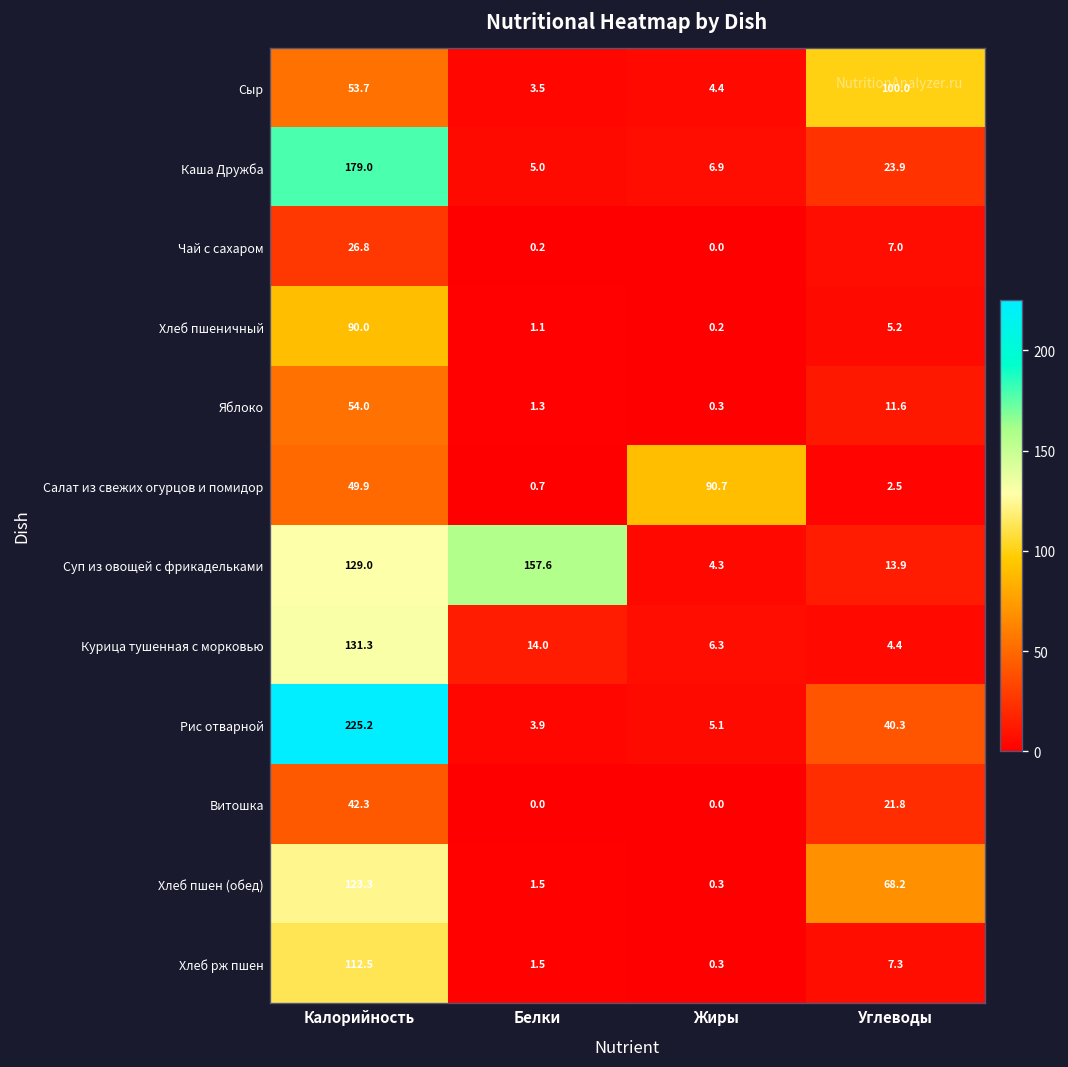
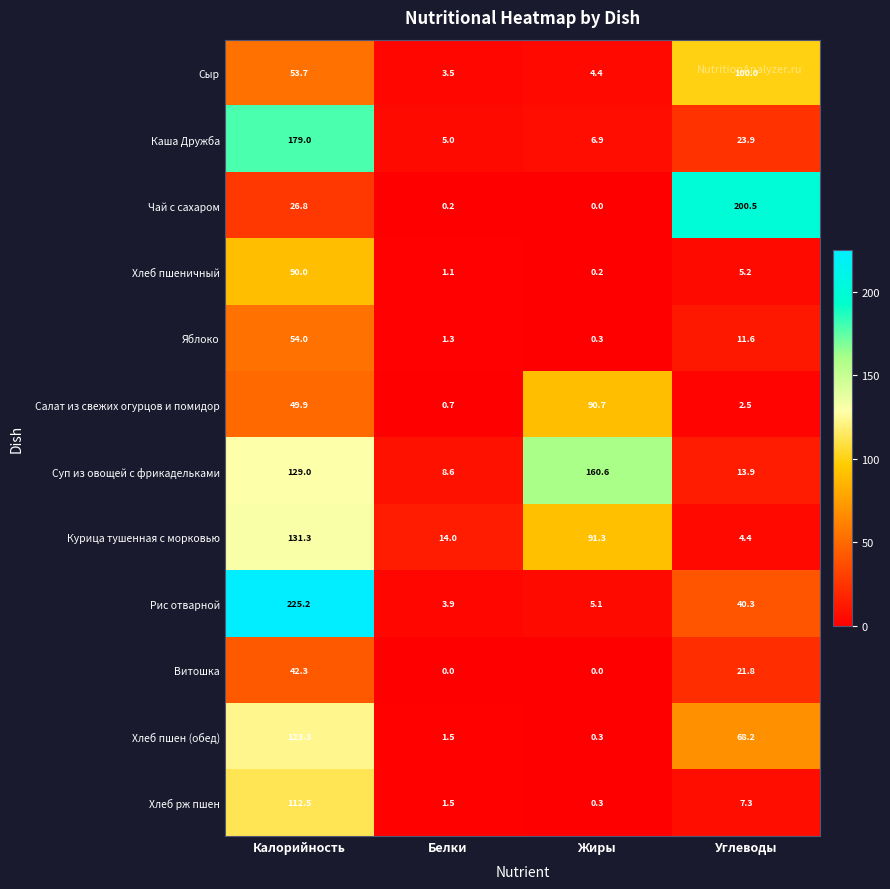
  {
    "Сыр": {
      "Калорийность": 53.7,
      "Белки": 3.5,
      "Жиры": 4.4
    },
    "Каша Дружба": {
      "Калорийность": 179.0,
      "Белки": 5.0,
      "Жиры": 6.9,
      "Углеводы": 23.9
    },
    "Чай с сахаром": {
      "Калорийность": 26.8,
      "Белки": 0.2,
      "Жиры": 0.0,
-     "Углеводы": 7.0
+     "Углеводы": 200.5
    },
    "Хлеб пшеничный": {
      "Калорийность": 90.0,
      "Белки": 1.1,
      "Жиры": 0.2,
      "Углеводы": 5.2
    },
    "Яблоко": {
      "Калорийность": 54.0,
      "Белки": 1.3,
      "Жиры": 0.3,
      "Углеводы": 11.6
    },
    "Салат из свежих огурцов и помидор": {
      "Калорийность": 49.9,
      "Белки": 0.7,
      "Жиры": 90.7,
      "Углеводы": 2.5
    },
    "Суп из овощей с фрикадельками": {
      "Калорийность": 129.0,
-     "Белки": 157.6,
-     "Жиры": 4.3,
+     "Белки": 8.6,
+     "Жиры": 160.6,
      "Углеводы": 13.9
    },
    "Курица тушенная с морковью": {
      "Калорийность": 131.3,
      "Белки": 14.0,
-     "Жиры": 6.3,
+     "Жиры": 91.3,
      "Углеводы": 4.4
    },
    "Рис отварной": {
      "Калорийность": 225.2,
      "Белки": 3.9,
      "Жиры": 5.1,
      "Углеводы": 40.3
    },
    "Витошка": {
      "Калорийность": 42.3,
      "Белки": 0.0,
      "Жиры": 0.0,
      "Углеводы": 21.8
    },
    "Хлеб пшен (обед)": {
      "Калорийность": 123.3,
      "Белки": 1.5,
      "Жиры": 0.3,
      "Углеводы": 68.2
    },
    "Хлеб рж пшен": {
      "Калорийность": 112.5,
      "Белки": 1.5,
      "Жиры": 0.3,
      "Углеводы": 7.3
    }
  }
